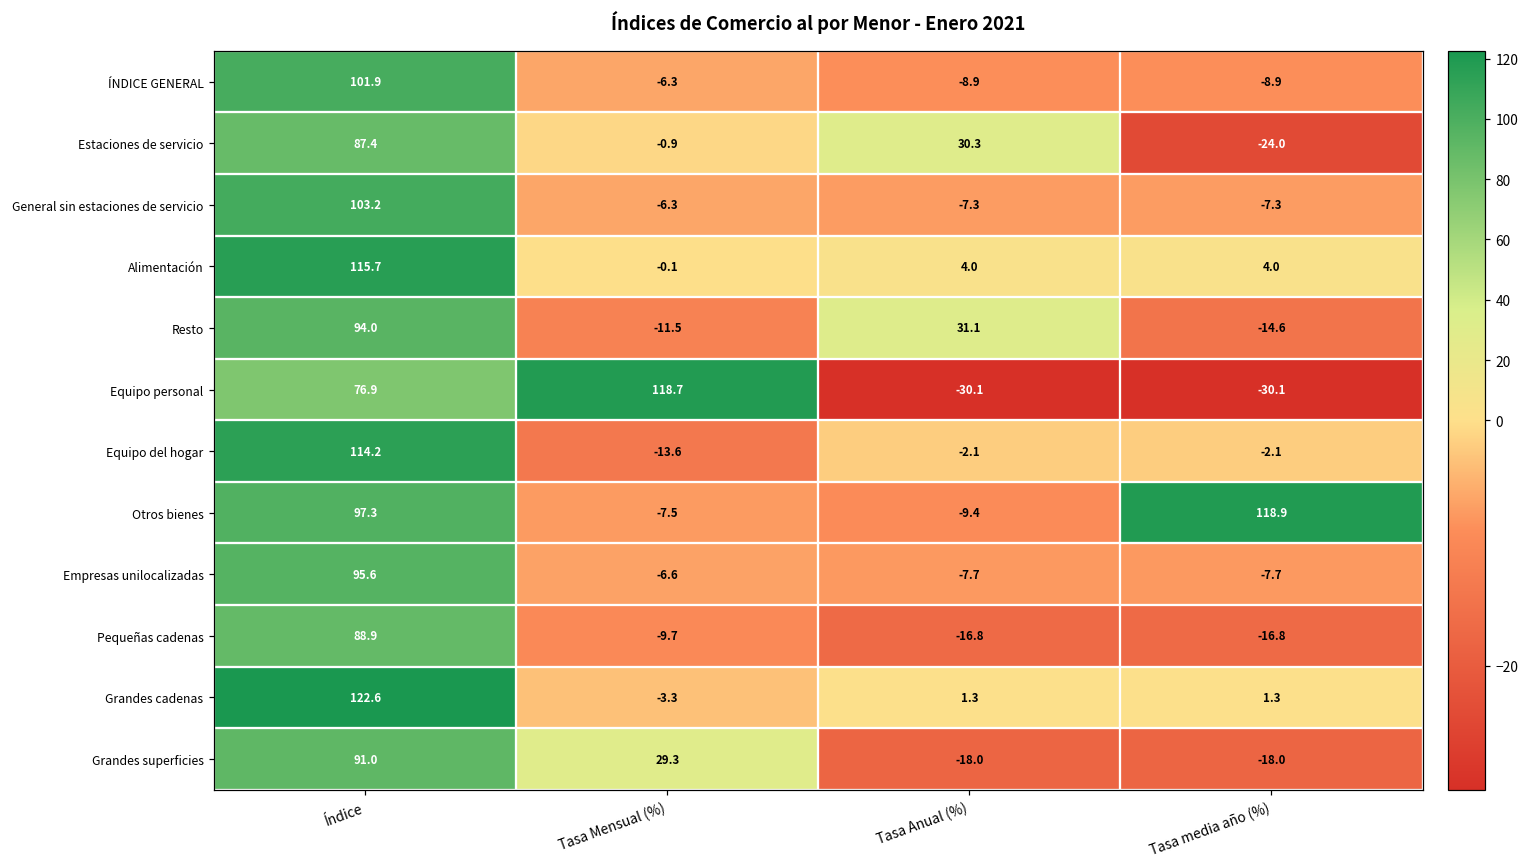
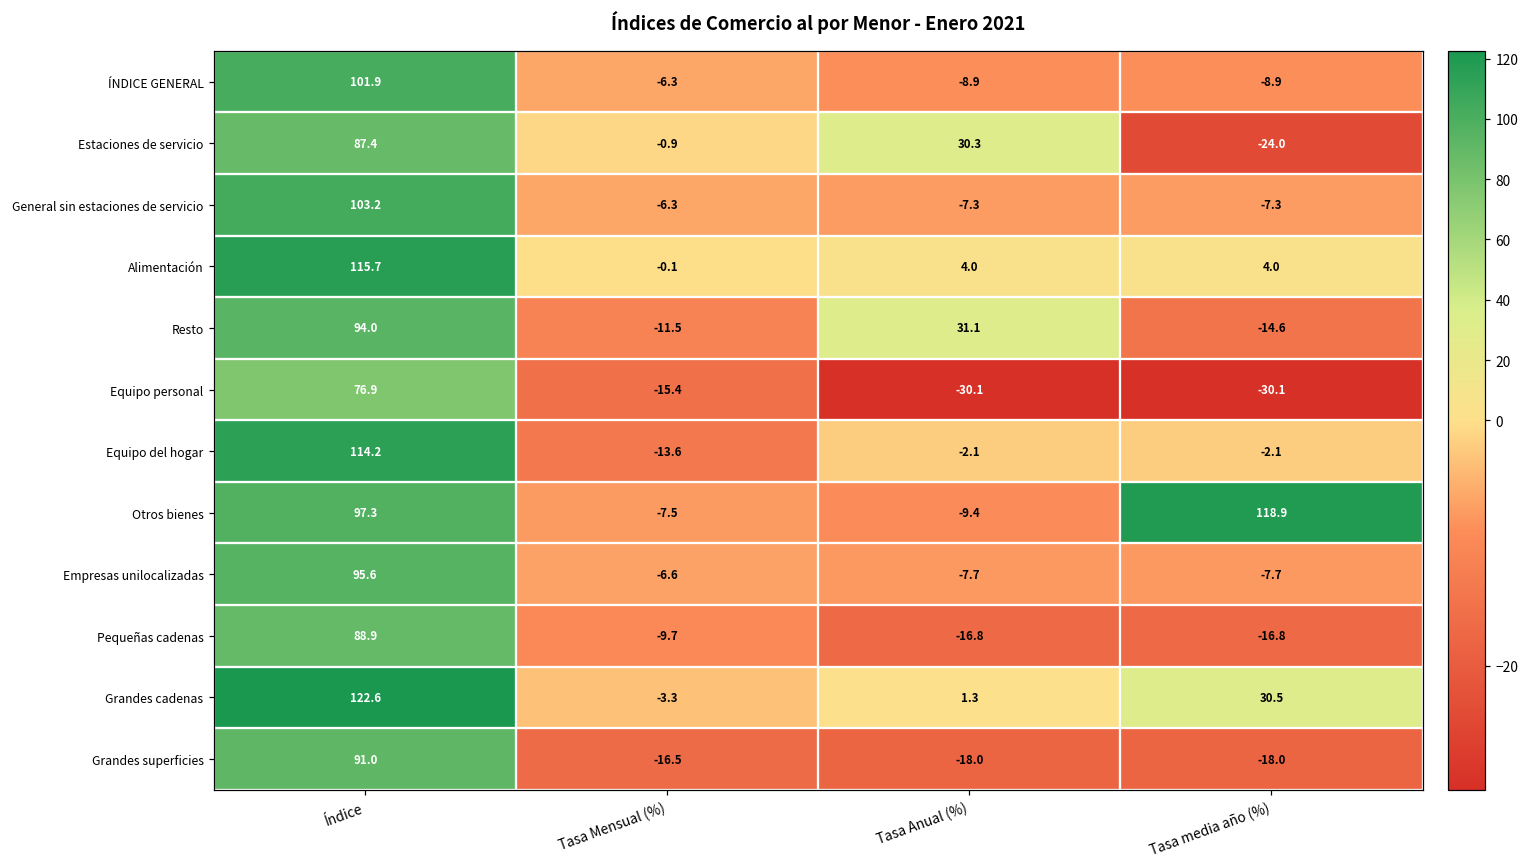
  {
    "ÍNDICE GENERAL": {
      "Índice": 101.9,
      "Tasa Mensual (%)": -6.3,
      "Tasa Anual (%)": -8.9,
      "Tasa media año (%)": -8.9
    },
    "Estaciones de servicio": {
      "Índice": 87.4,
      "Tasa Mensual (%)": -0.9,
      "Tasa Anual (%)": 30.3,
      "Tasa media año (%)": -24.0
    },
    "General sin estaciones de servicio": {
      "Índice": 103.2,
      "Tasa Mensual (%)": -6.3,
      "Tasa Anual (%)": -7.3,
      "Tasa media año (%)": -7.3
    },
    "Alimentación": {
      "Índice": 115.7,
      "Tasa Mensual (%)": -0.1,
      "Tasa Anual (%)": 4.0,
      "Tasa media año (%)": 4.0
    },
    "Resto": {
      "Índice": 94.0,
      "Tasa Mensual (%)": -11.5,
      "Tasa Anual (%)": 31.1,
      "Tasa media año (%)": -14.6
    },
    "Equipo personal": {
      "Índice": 76.9,
-     "Tasa Mensual (%)": 118.7,
+     "Tasa Mensual (%)": -15.4,
      "Tasa Anual (%)": -30.1,
      "Tasa media año (%)": -30.1
    },
    "Equipo del hogar": {
      "Índice": 114.2,
      "Tasa Mensual (%)": -13.6,
      "Tasa Anual (%)": -2.1,
      "Tasa media año (%)": -2.1
    },
    "Otros bienes": {
      "Índice": 97.3,
      "Tasa Mensual (%)": -7.5,
      "Tasa Anual (%)": -9.4,
      "Tasa media año (%)": 118.9
    },
    "Empresas unilocalizadas": {
      "Índice": 95.6,
      "Tasa Mensual (%)": -6.6,
      "Tasa Anual (%)": -7.7,
      "Tasa media año (%)": -7.7
    },
    "Pequeñas cadenas": {
      "Índice": 88.9,
      "Tasa Mensual (%)": -9.7,
      "Tasa Anual (%)": -16.8,
      "Tasa media año (%)": -16.8
    },
    "Grandes cadenas": {
      "Índice": 122.6,
      "Tasa Mensual (%)": -3.3,
      "Tasa Anual (%)": 1.3,
-     "Tasa media año (%)": 1.3
+     "Tasa media año (%)": 30.5
    },
    "Grandes superficies": {
      "Índice": 91.0,
-     "Tasa Mensual (%)": 29.3,
+     "Tasa Mensual (%)": -16.5,
      "Tasa Anual (%)": -18.0,
      "Tasa media año (%)": -18.0
    }
  }
